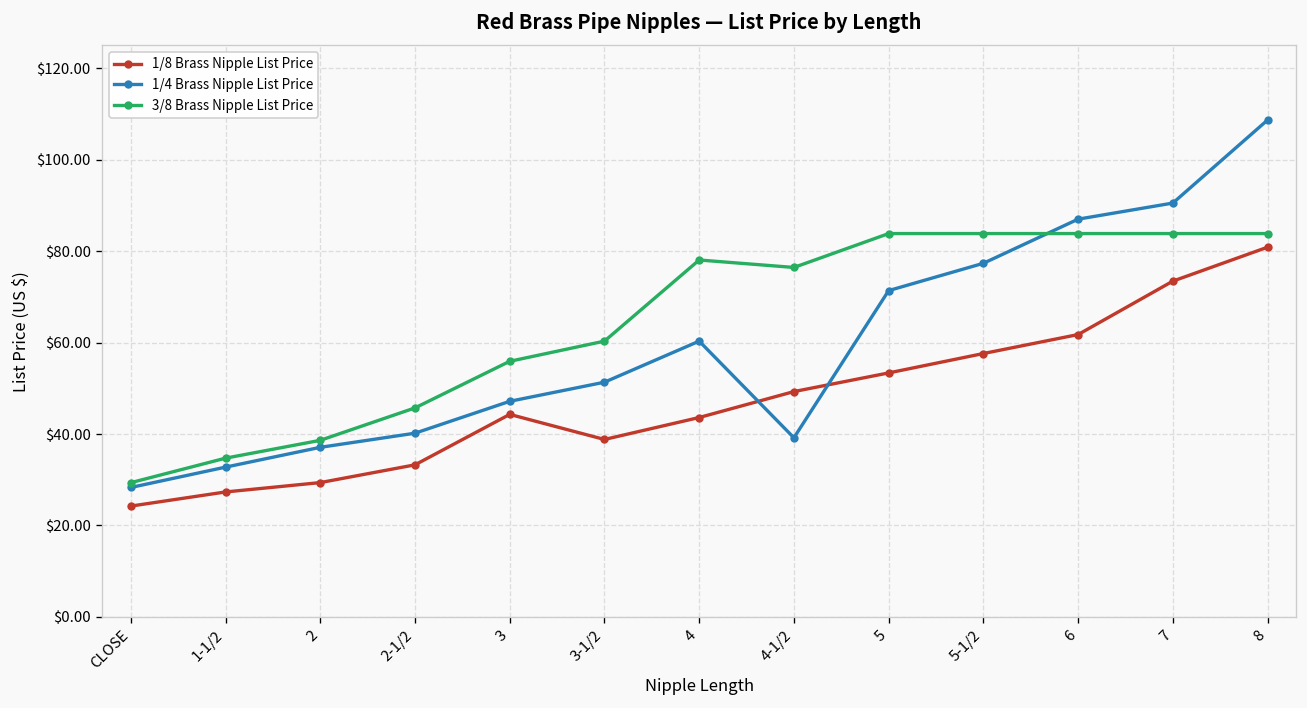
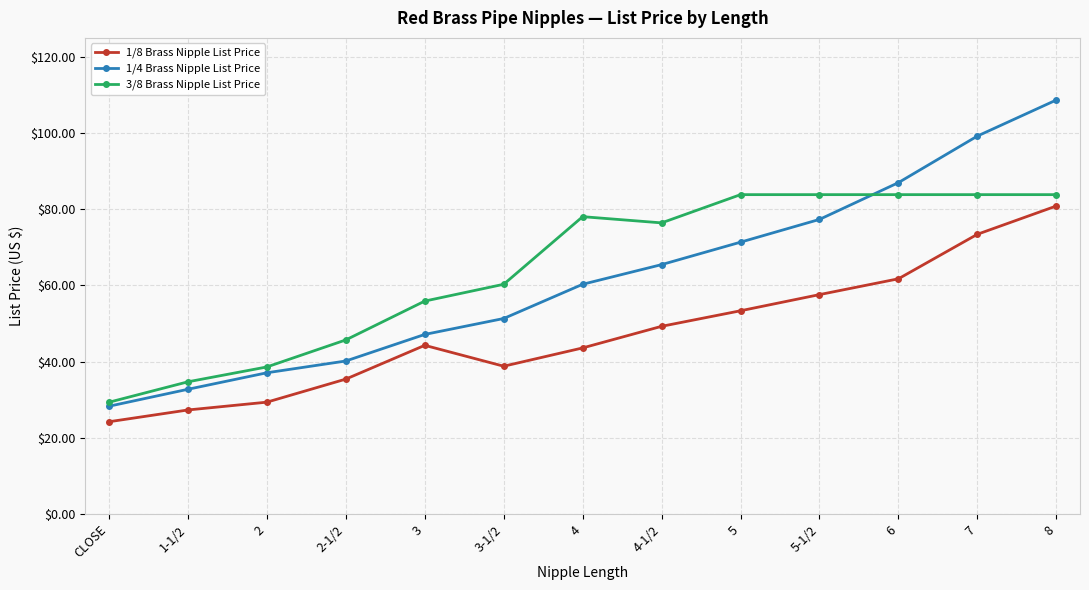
  {
    "1/8 Brass Nipple List Price": {
      "CLOSE": "$24",
      "1-1/2": "$27",
      "2": "$29",
-     "2-1/2": "$33",
+     "2-1/2": "$35",
      "3": "$44",
      "3-1/2": "$39",
      "4": "$44",
      "4-1/2": "$49",
      "5": "$53",
      "5-1/2": "$58",
      "6": "$62",
      "7": "$73",
      "8": "$81"
    },
    "1/4 Brass Nipple List Price": {
      "CLOSE": "$28",
      "1-1/2": "$33",
      "2": "$37",
      "2-1/2": "$40",
      "3": "$47",
      "3-1/2": "$51",
      "4": "$60",
-     "4-1/2": "$39",
+     "4-1/2": "$65",
      "5": "$71",
      "5-1/2": "$77",
      "6": "$87",
-     "7": "$91",
+     "7": "$99",
      "8": "$109"
    },
    "3/8 Brass Nipple List Price": {
      "CLOSE": "$29",
      "1-1/2": "$35",
      "2": "$39",
      "2-1/2": "$46",
      "3": "$56",
      "3-1/2": "$60",
      "4": "$78",
      "4-1/2": "$76",
      "5": "$84",
      "5-1/2": "$84",
      "6": "$84",
      "7": "$84",
      "8": "$84"
    }
  }
